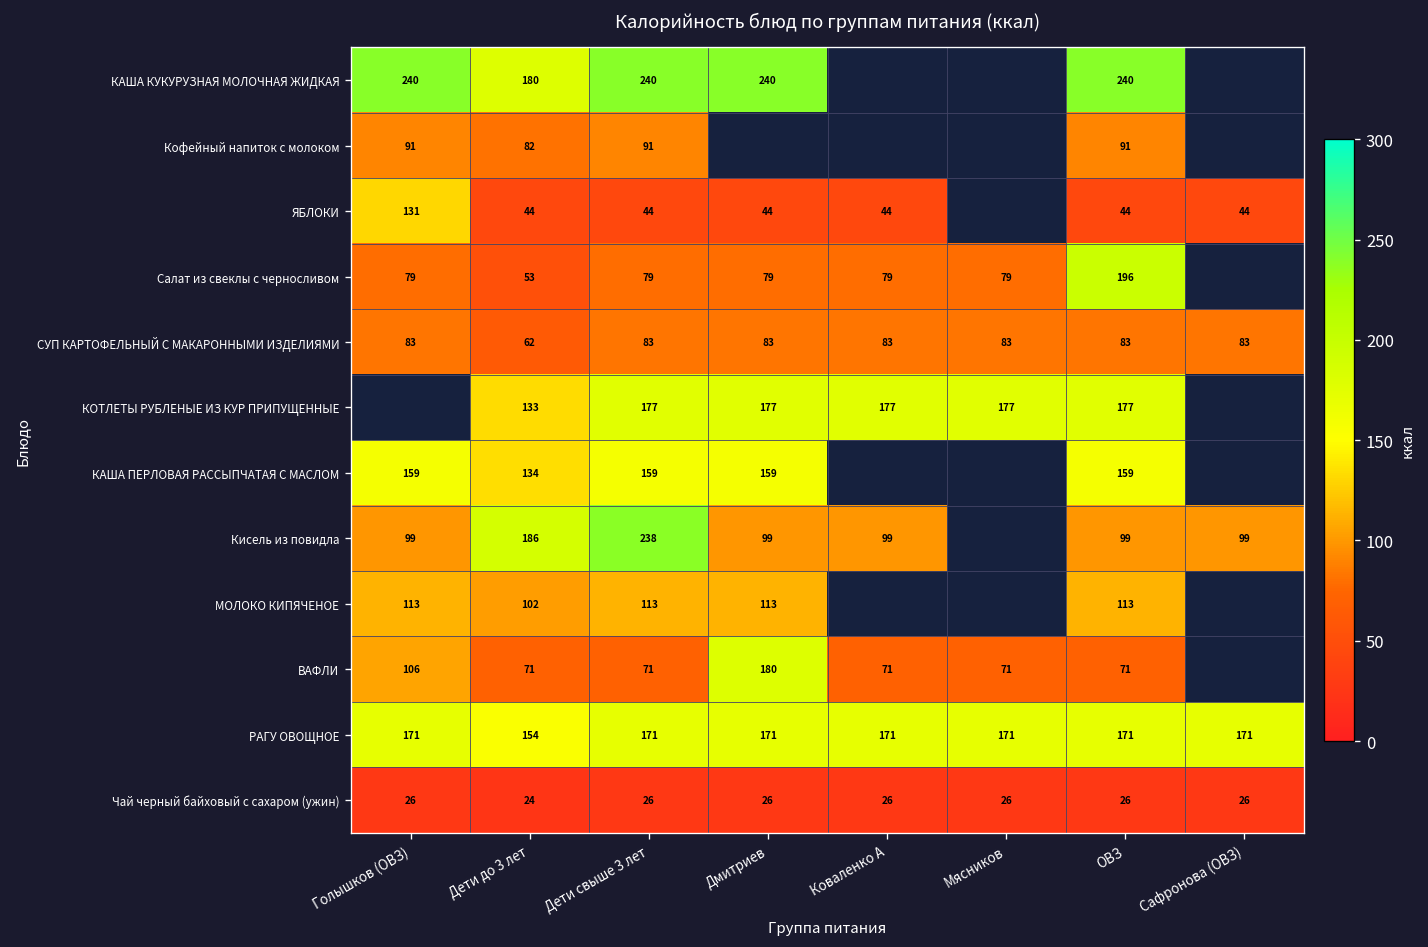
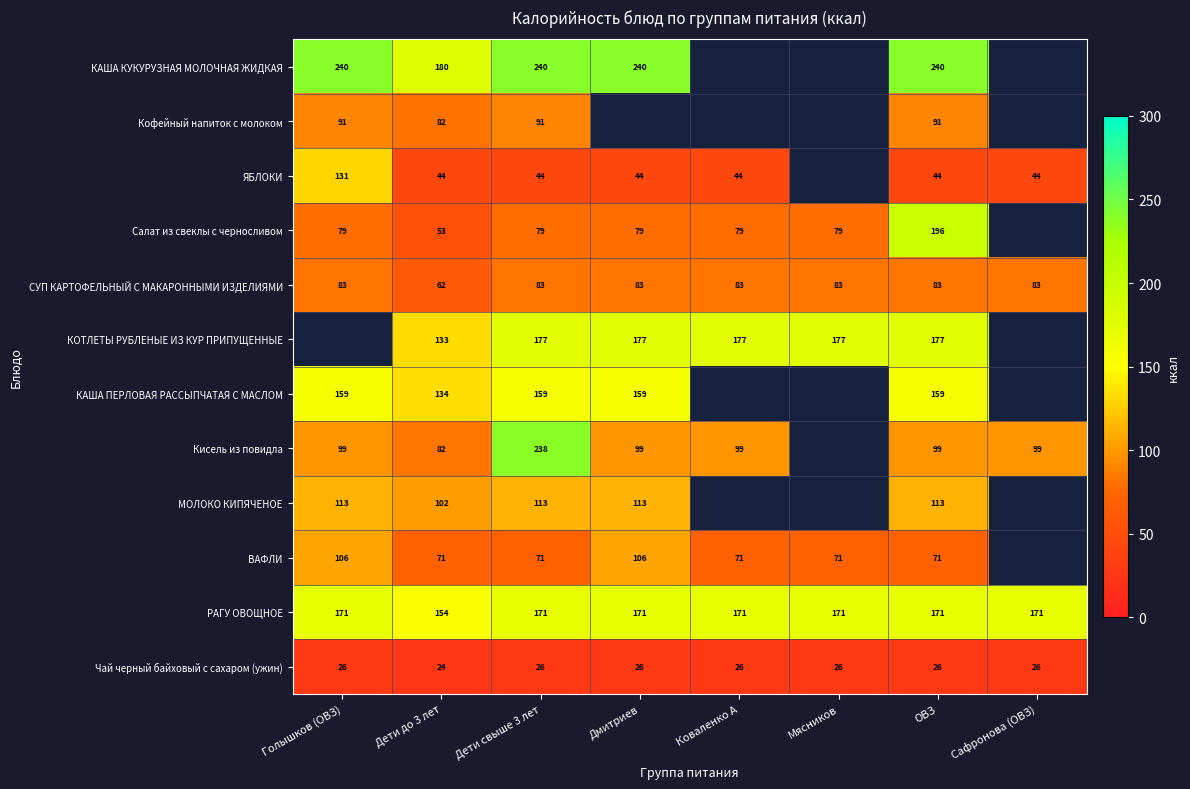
  {
    "КАША КУКУРУЗНАЯ МОЛОЧНАЯ ЖИДКАЯ": {
      "Голышков (ОВЗ)": 240,
      "Дети до 3 лет": 180,
      "Дети свыше 3 лет": 240,
      "Дмитриев": 240,
      "ОВЗ": 240
    },
    "Кофейный напиток с молоком": {
      "Голышков (ОВЗ)": 91,
      "Дети до 3 лет": 82,
      "Дети свыше 3 лет": 91,
      "ОВЗ": 91
    },
    "ЯБЛОКИ": {
      "Голышков (ОВЗ)": 131,
      "Дети до 3 лет": 44,
      "Дети свыше 3 лет": 44,
      "Дмитриев": 44,
      "Коваленко А": 44,
      "ОВЗ": 44,
      "Сафронова (ОВЗ)": 44
    },
    "Салат из свеклы с черносливом": {
      "Голышков (ОВЗ)": 79,
      "Дети до 3 лет": 53,
      "Дети свыше 3 лет": 79,
      "Дмитриев": 79,
      "Коваленко А": 79,
      "Мясников": 79,
      "ОВЗ": 196
    },
    "СУП КАРТОФЕЛЬНЫЙ С МАКАРОННЫМИ ИЗДЕЛИЯМИ": {
      "Голышков (ОВЗ)": 83,
      "Дети до 3 лет": 62,
      "Дети свыше 3 лет": 83,
      "Дмитриев": 83,
      "Коваленко А": 83,
      "Мясников": 83,
      "ОВЗ": 83,
      "Сафронова (ОВЗ)": 83
    },
    "КОТЛЕТЫ РУБЛЕНЫЕ ИЗ КУР ПРИПУЩЕННЫЕ": {
      "Дети до 3 лет": 133,
      "Дети свыше 3 лет": 177,
      "Дмитриев": 177,
      "Коваленко А": 177,
      "Мясников": 177,
      "ОВЗ": 177
    },
    "КАША ПЕРЛОВАЯ РАССЫПЧАТАЯ С МАСЛОМ": {
      "Голышков (ОВЗ)": 159,
      "Дети до 3 лет": 134,
      "Дети свыше 3 лет": 159,
      "Дмитриев": 159,
      "ОВЗ": 159
    },
    "Кисель из повидла": {
      "Голышков (ОВЗ)": 99,
-     "Дети до 3 лет": 186,
+     "Дети до 3 лет": 82,
      "Дети свыше 3 лет": 238,
      "Дмитриев": 99,
      "Коваленко А": 99,
      "ОВЗ": 99,
      "Сафронова (ОВЗ)": 99
    },
    "МОЛОКО КИПЯЧЕНОЕ": {
      "Голышков (ОВЗ)": 113,
      "Дети до 3 лет": 102,
      "Дети свыше 3 лет": 113,
      "Дмитриев": 113,
      "ОВЗ": 113
    },
    "ВАФЛИ": {
      "Голышков (ОВЗ)": 106,
      "Дети до 3 лет": 71,
      "Дети свыше 3 лет": 71,
-     "Дмитриев": 180,
+     "Дмитриев": 106,
      "Коваленко А": 71,
      "Мясников": 71,
      "ОВЗ": 71
    },
    "РАГУ ОВОЩНОЕ": {
      "Голышков (ОВЗ)": 171,
      "Дети до 3 лет": 154,
      "Дети свыше 3 лет": 171,
      "Дмитриев": 171,
      "Коваленко А": 171,
      "Мясников": 171,
      "ОВЗ": 171,
      "Сафронова (ОВЗ)": 171
    },
    "Чай черный байховый с сахаром (ужин)": {
      "Голышков (ОВЗ)": 26,
      "Дети до 3 лет": 24,
      "Дети свыше 3 лет": 26,
      "Дмитриев": 26,
      "Коваленко А": 26,
      "Мясников": 26,
      "ОВЗ": 26,
      "Сафронова (ОВЗ)": 26
    }
  }
